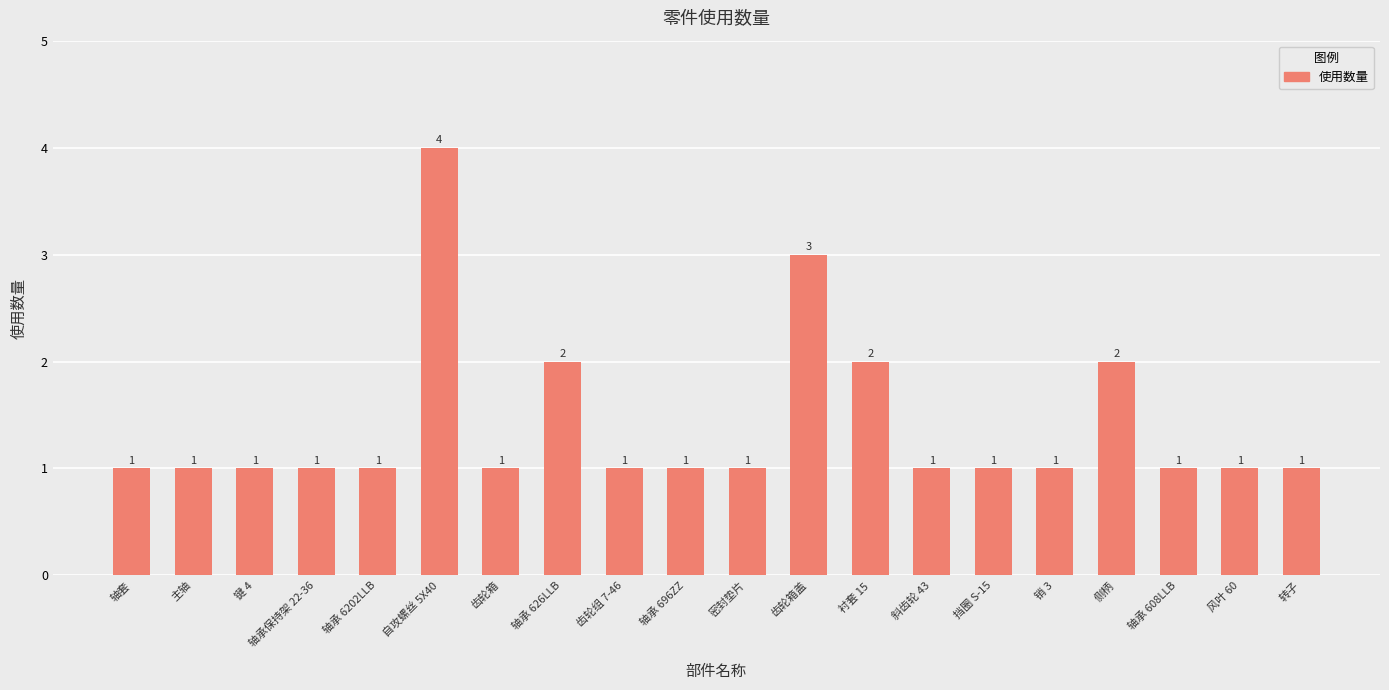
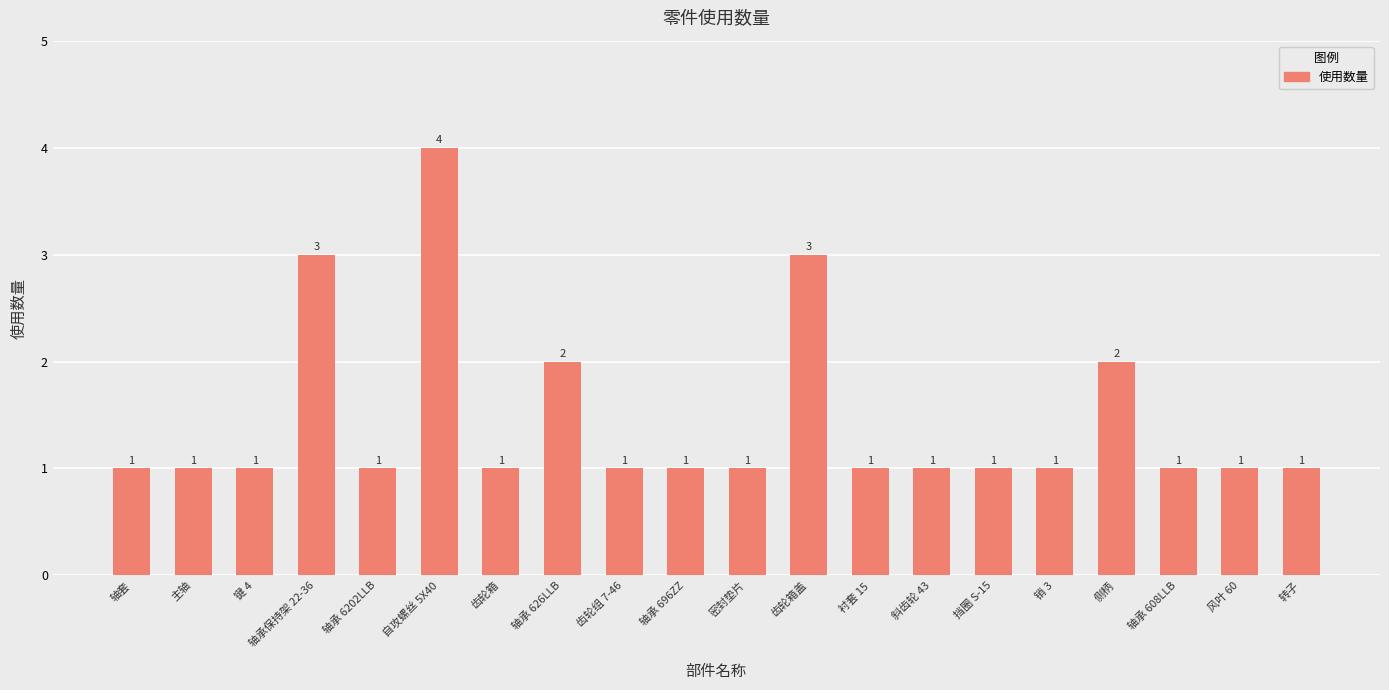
  {
    "轴套": 1,
    "主轴": 1,
    "键 4": 1,
-   "轴承保持架 22-36": 1,
+   "轴承保持架 22-36": 3,
    "轴承 6202LLB": 1,
    "自攻螺丝 5X40": 4,
    "齿轮箱": 1,
    "轴承 626LLB": 2,
    "齿轮组 7-46": 1,
    "轴承 696ZZ": 1,
    "密封垫片": 1,
    "齿轮箱盖": 3,
-   "衬套 15": 2,
+   "衬套 15": 1,
    "斜齿轮 43": 1,
    "挡圈 S-15": 1,
    "销 3": 1,
    "侧柄": 2,
    "轴承 608LLB": 1,
    "风叶 60": 1,
    "转子": 1
  }
